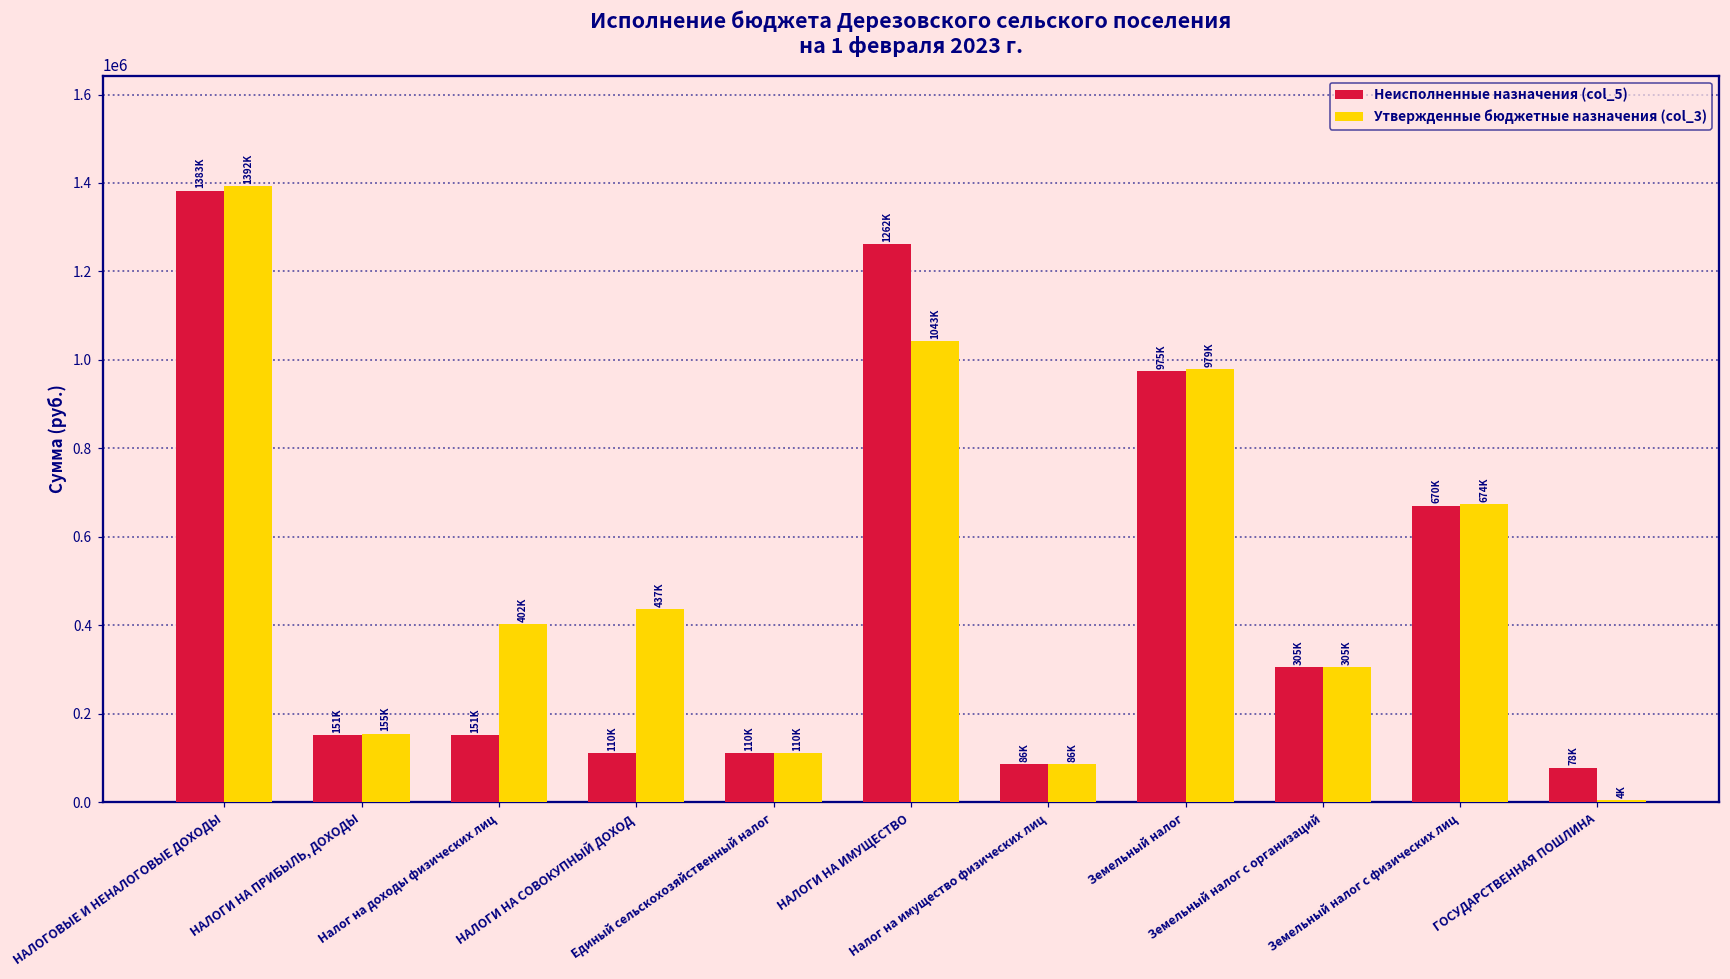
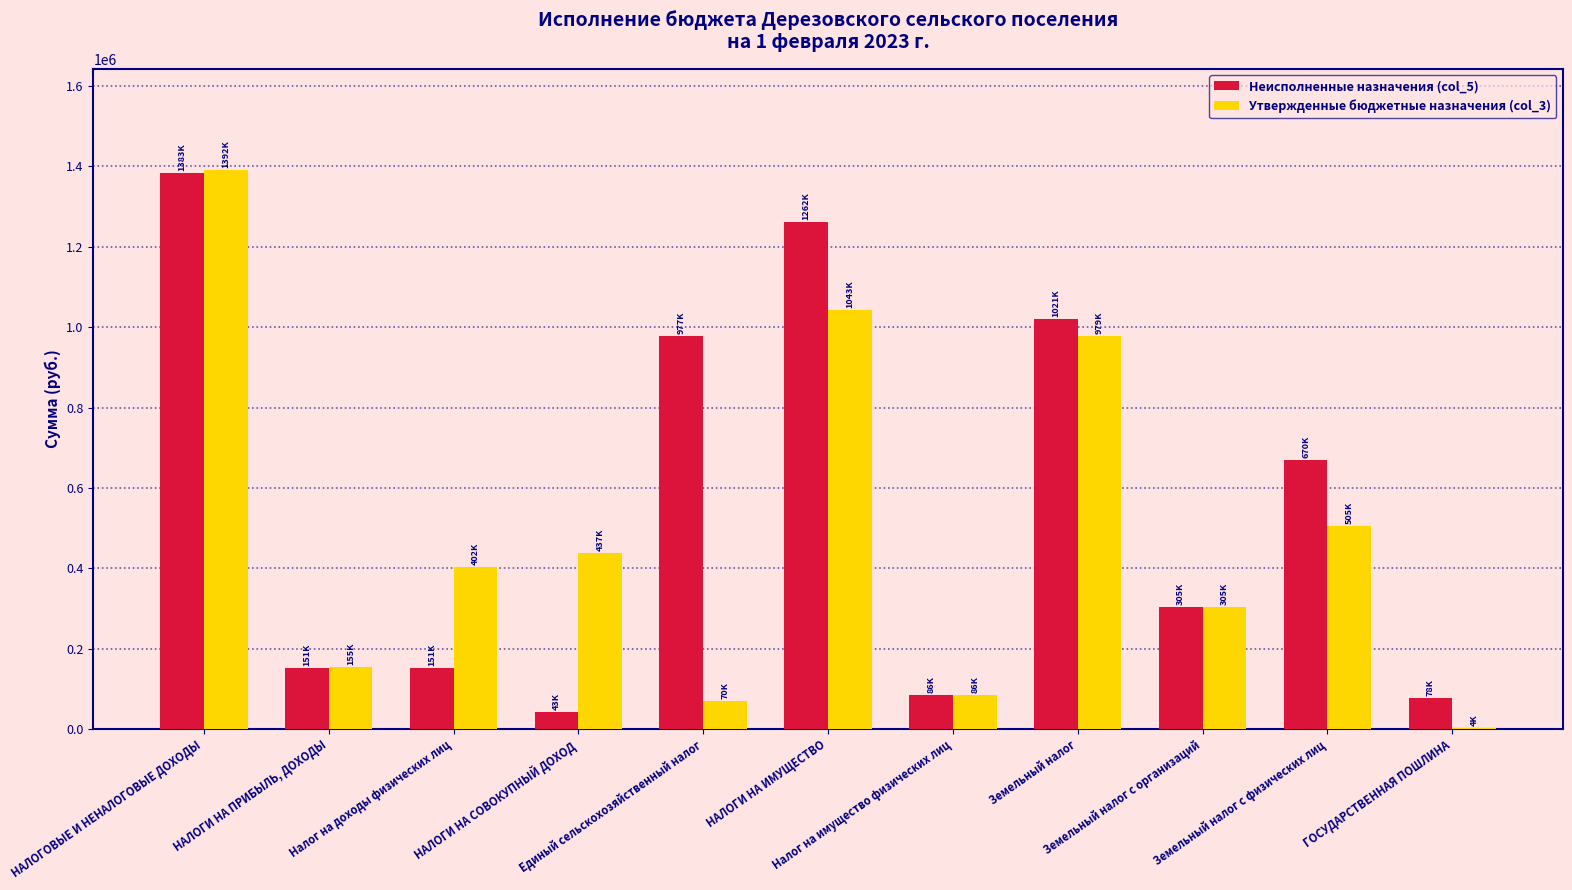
  {
    "Неисполненные назначения (col_5)": {
      "НАЛОГОВЫЕ И НЕНАЛОГОВЫЕ ДОХОДЫ": "1383K",
      "НАЛОГИ НА ПРИБЫЛЬ, ДОХОДЫ": "151K",
      "Налог на доходы физических лиц": "151K",
-     "НАЛОГИ НА СОВОКУПНЫЙ ДОХОД": "110K",
-     "Единый сельскохозяйственный налог": "110K",
+     "НАЛОГИ НА СОВОКУПНЫЙ ДОХОД": "43K",
+     "Единый сельскохозяйственный налог": "977K",
      "НАЛОГИ НА ИМУЩЕСТВО": "1262K",
      "Налог на имущество физических лиц": "86K",
-     "Земельный налог": "975K",
+     "Земельный налог": "1021K",
      "Земельный налог с организаций": "305K",
      "Земельный налог с физических лиц": "670K",
      "ГОСУДАРСТВЕННАЯ ПОШЛИНА": "78K"
    },
    "Утвержденные бюджетные назначения (col_3)": {
      "НАЛОГОВЫЕ И НЕНАЛОГОВЫЕ ДОХОДЫ": "1392K",
      "НАЛОГИ НА ПРИБЫЛЬ, ДОХОДЫ": "155K",
      "Налог на доходы физических лиц": "402K",
      "НАЛОГИ НА СОВОКУПНЫЙ ДОХОД": "437K",
-     "Единый сельскохозяйственный налог": "110K",
+     "Единый сельскохозяйственный налог": "70K",
      "НАЛОГИ НА ИМУЩЕСТВО": "1043K",
      "Налог на имущество физических лиц": "86K",
      "Земельный налог": "979K",
      "Земельный налог с организаций": "305K",
-     "Земельный налог с физических лиц": "674K",
+     "Земельный налог с физических лиц": "505K",
      "ГОСУДАРСТВЕННАЯ ПОШЛИНА": "4K"
    }
  }
